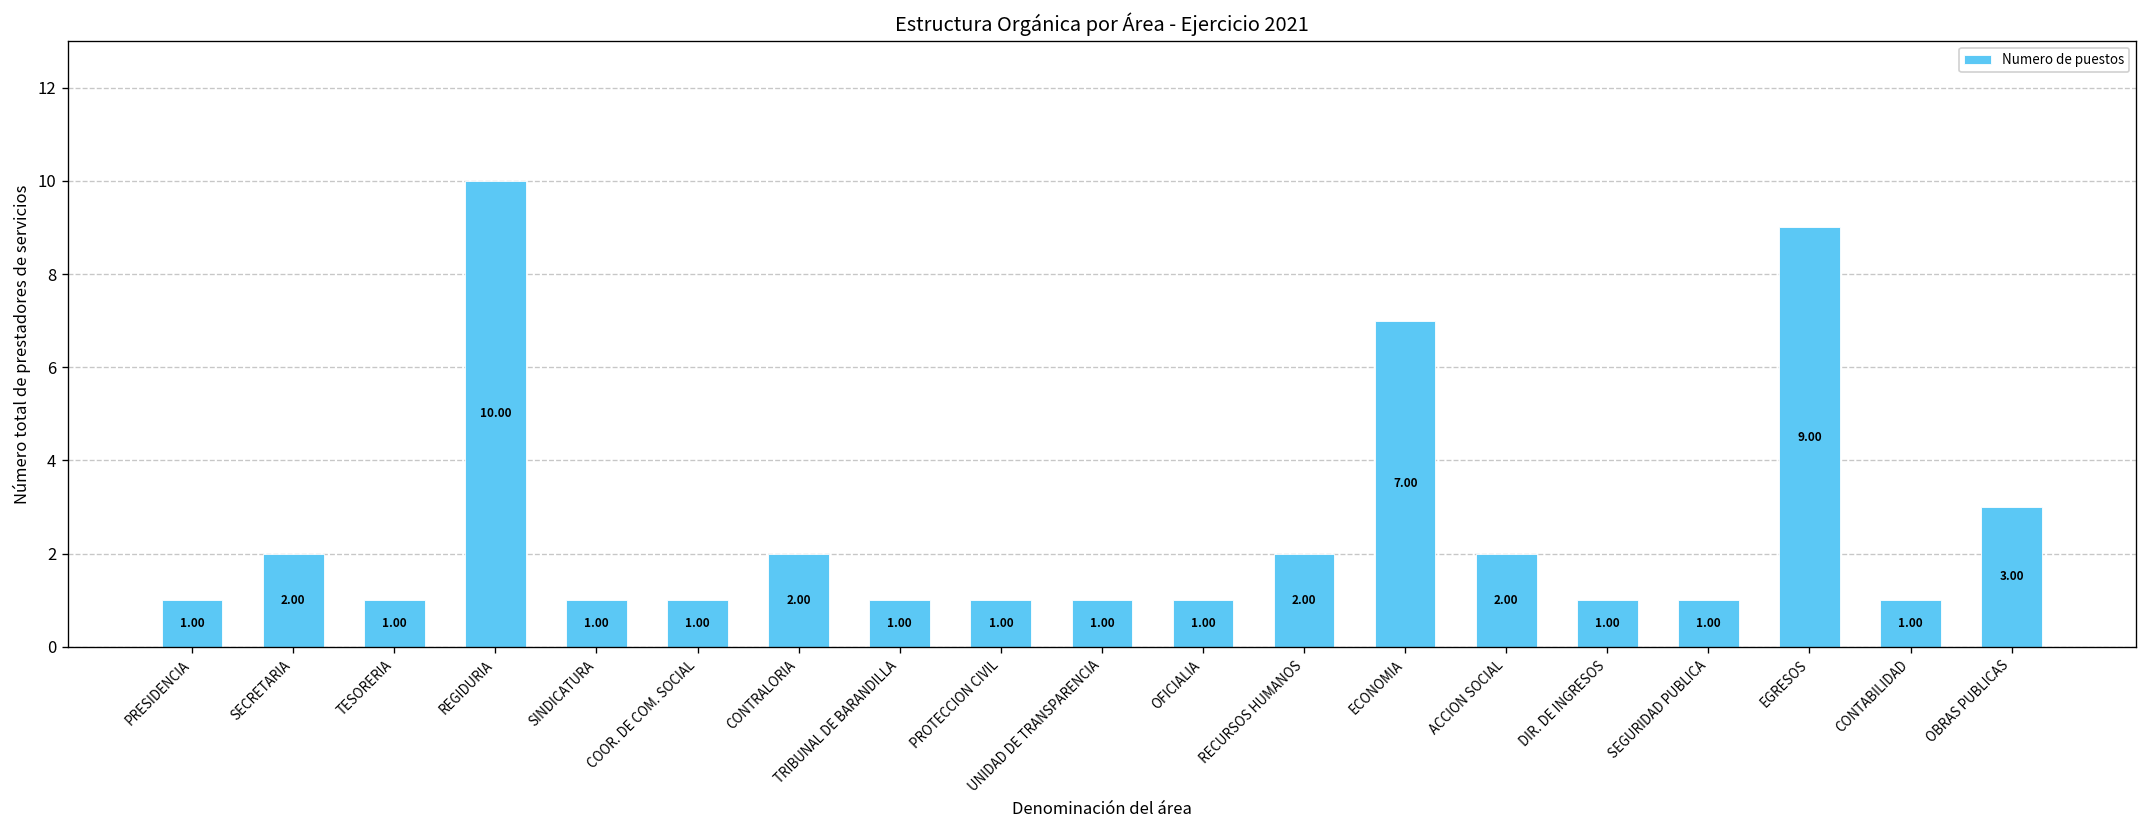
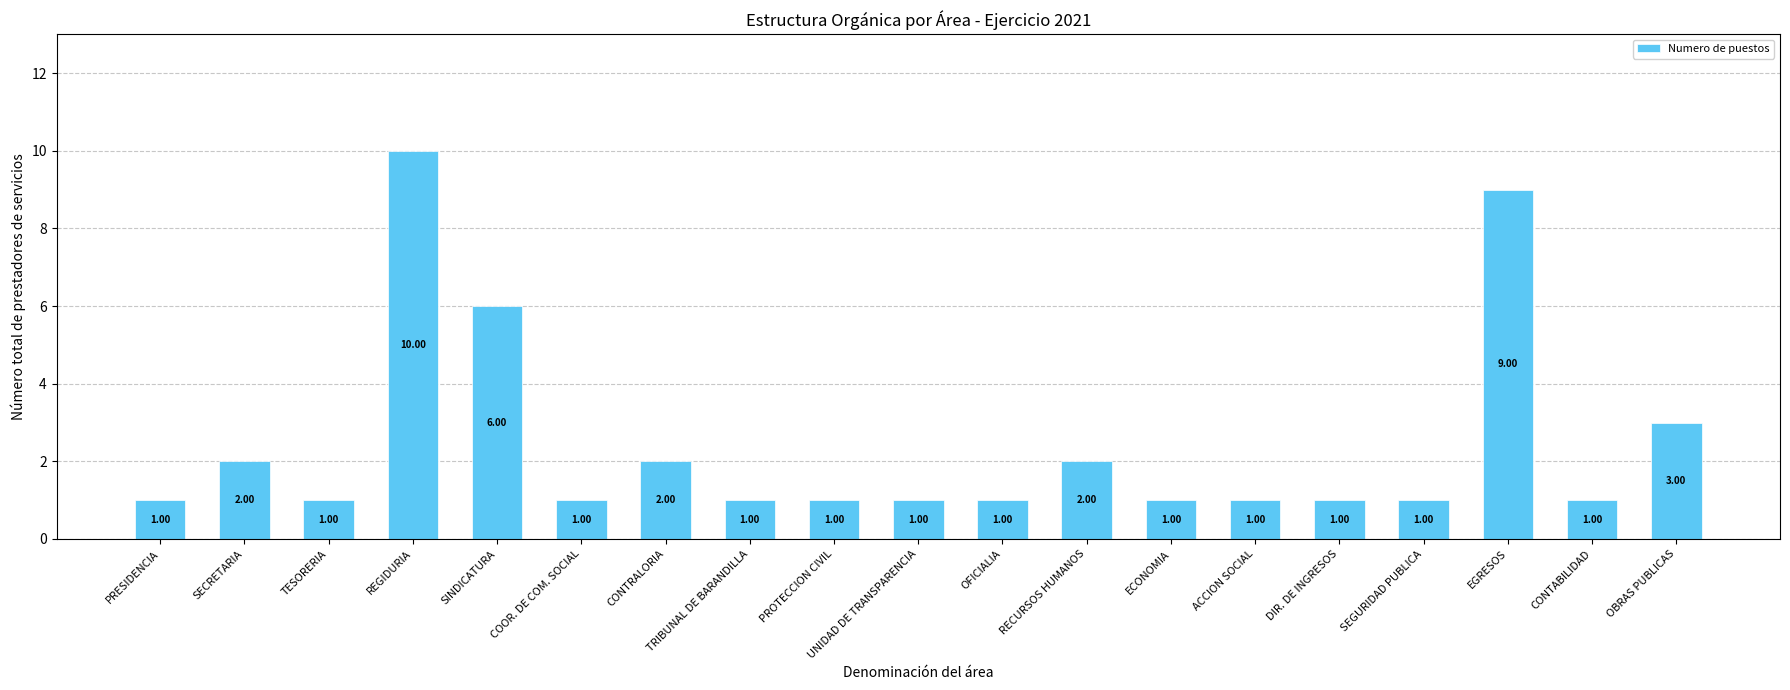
  {
    "PRESIDENCIA": 1.00,
    "SECRETARIA": 2.00,
    "TESORERIA": 1.00,
    "REGIDURIA": 10.00,
-   "SINDICATURA": 1.00,
+   "SINDICATURA": 6.00,
    "COOR. DE COM. SOCIAL": 1.00,
    "CONTRALORIA": 2.00,
    "TRIBUNAL DE BARANDILLA": 1.00,
    "PROTECCION CIVIL": 1.00,
    "UNIDAD DE TRANSPARENCIA": 1.00,
    "OFICIALIA": 1.00,
    "RECURSOS HUMANOS": 2.00,
-   "ECONOMIA": 7.00,
-   "ACCION SOCIAL": 2.00,
+   "ECONOMIA": 1.00,
+   "ACCION SOCIAL": 1.00,
    "DIR. DE INGRESOS": 1.00,
    "SEGURIDAD PUBLICA": 1.00,
    "EGRESOS": 9.00,
    "CONTABILIDAD": 1.00,
    "OBRAS PUBLICAS": 3.00
  }
